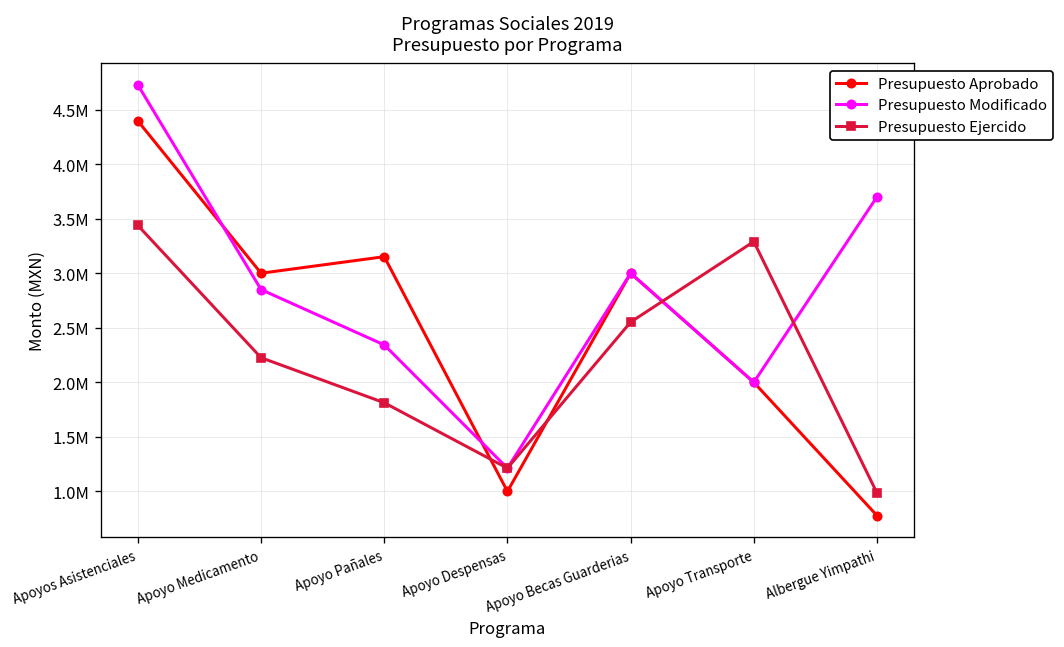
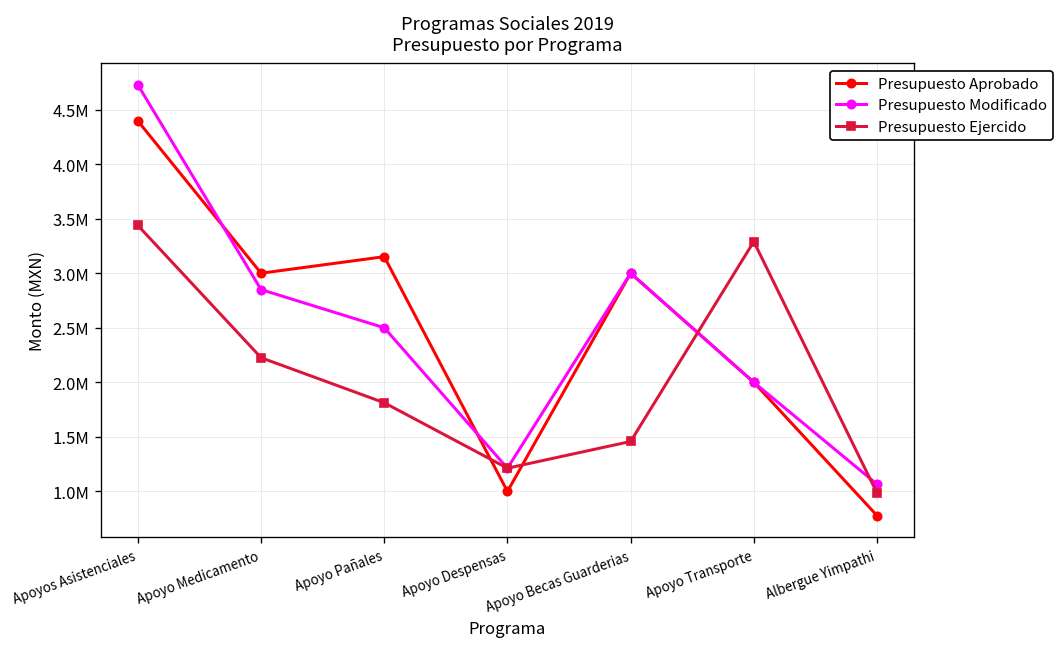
  {
    "Presupuesto Aprobado": {
      "Apoyos Asistenciales": 4400000,
      "Apoyo Medicamento": 3000000,
      "Apoyo Pañales": 3200000,
      "Apoyo Despensas": 1000000,
      "Albergue Yimpathi": 800000
    },
    "Presupuesto Modificado": {
      "Apoyos Asistenciales": 4700000,
      "Apoyo Medicamento": 2900000,
-     "Apoyo Pañales": 2300000,
-     "Albergue Yimpathi": 3700000
+     "Apoyo Pañales": 2500000,
+     "Albergue Yimpathi": 1100000
    },
    "Presupuesto Ejercido": {
      "Apoyos Asistenciales": 3400000,
      "Apoyo Medicamento": 2200000,
      "Apoyo Pañales": 1800000,
-     "Apoyo Becas Guarderias": 2600000,
+     "Apoyo Becas Guarderias": 1500000,
      "Apoyo Transporte": 3300000,
      "Albergue Yimpathi": 1000000
    }
  }
